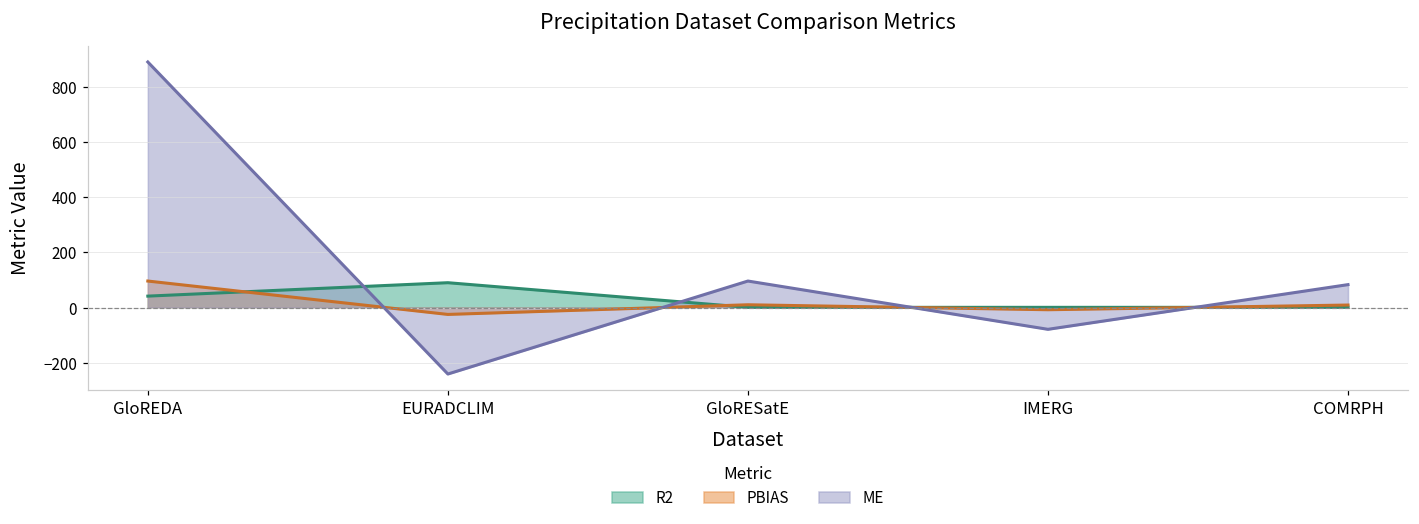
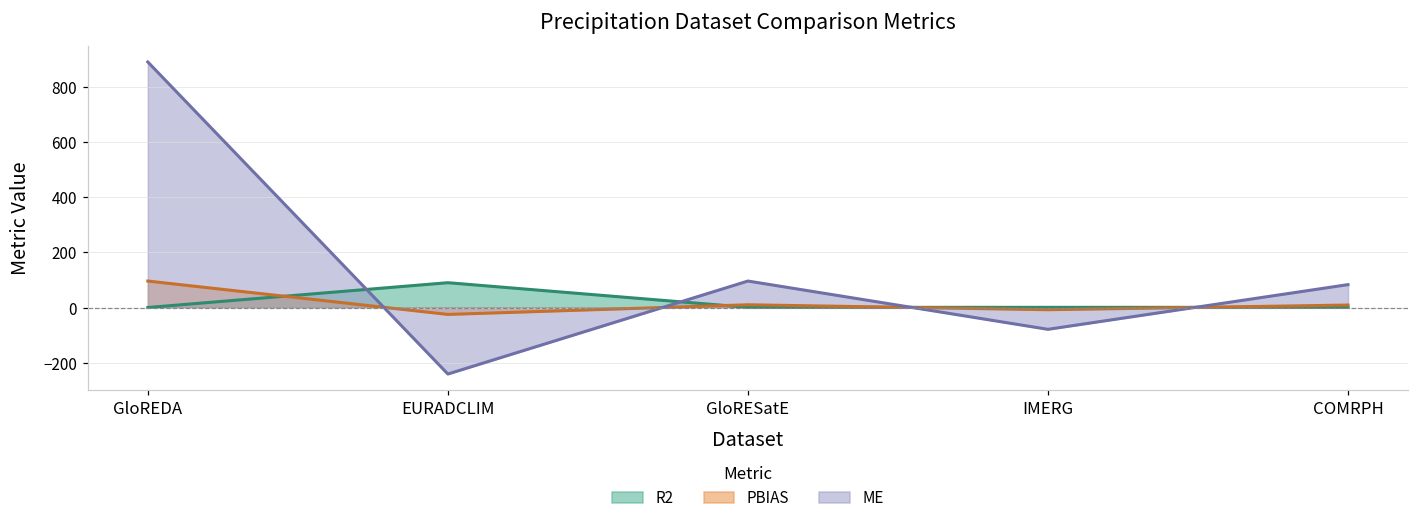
  {
    "R2": {
-     "GloREDA": 40,
+     "GloREDA": 0,
      "EURADCLIM": 90
    }
  }
